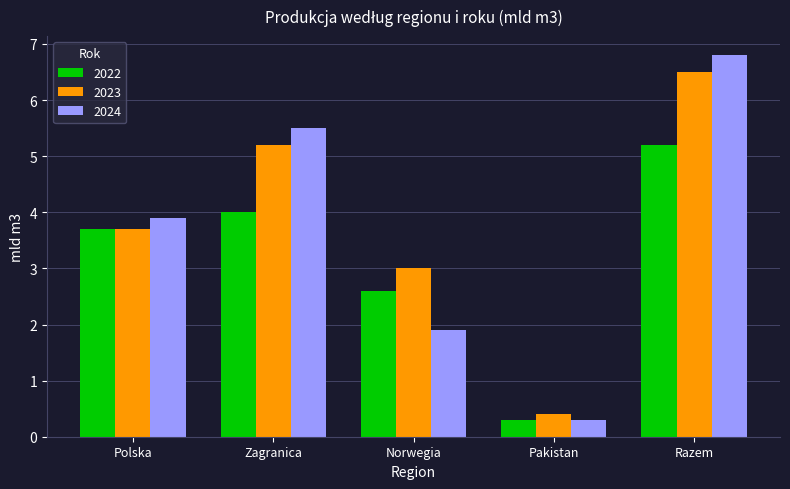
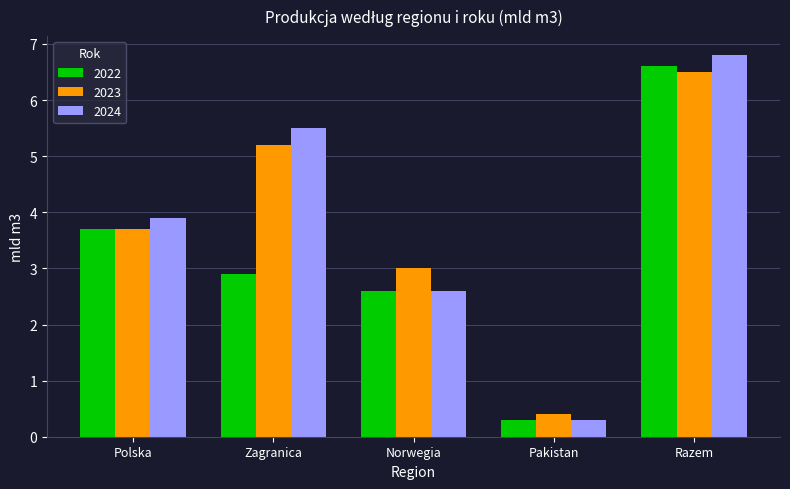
  {
    "2022": {
      "Polska": 3.7,
-     "Zagranica": 4.0,
+     "Zagranica": 2.9,
      "Norwegia": 2.6,
      "Pakistan": 0.3,
-     "Razem": 5.2
+     "Razem": 6.6
    },
    "2023": {
      "Polska": 3.7,
      "Zagranica": 5.2,
      "Norwegia": 3.0,
      "Pakistan": 0.4,
      "Razem": 6.5
    },
    "2024": {
      "Polska": 3.9,
      "Zagranica": 5.5,
-     "Norwegia": 1.9,
+     "Norwegia": 2.6,
      "Pakistan": 0.3,
      "Razem": 6.8
    }
  }
